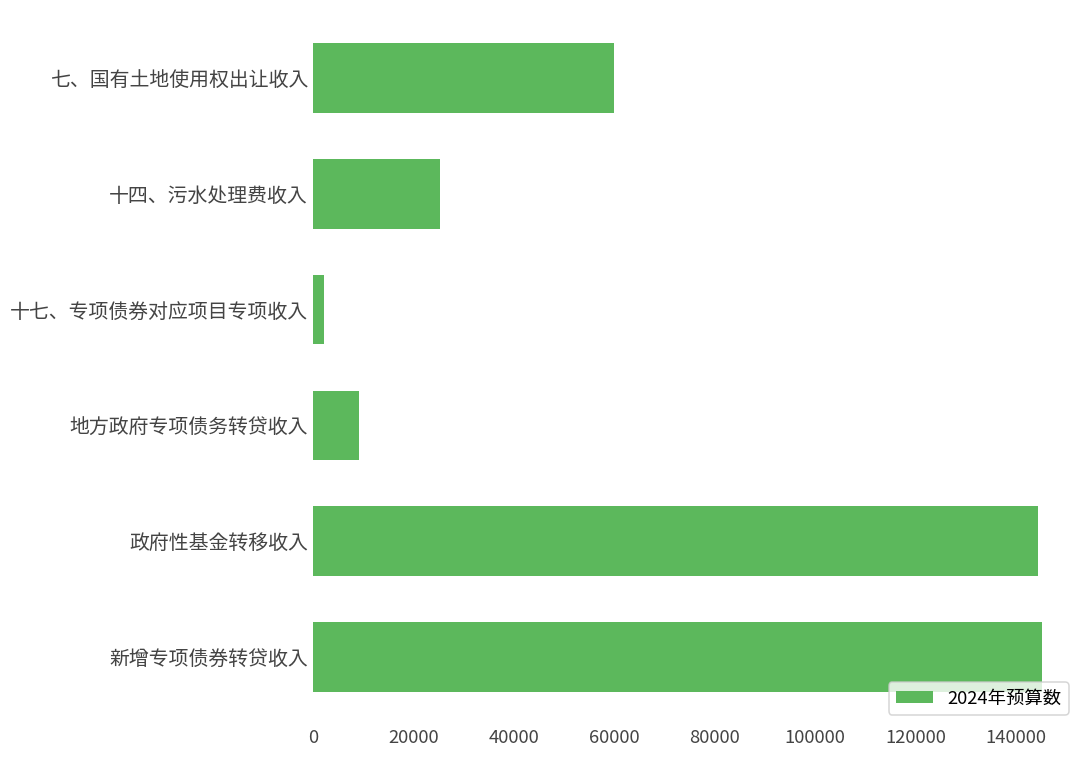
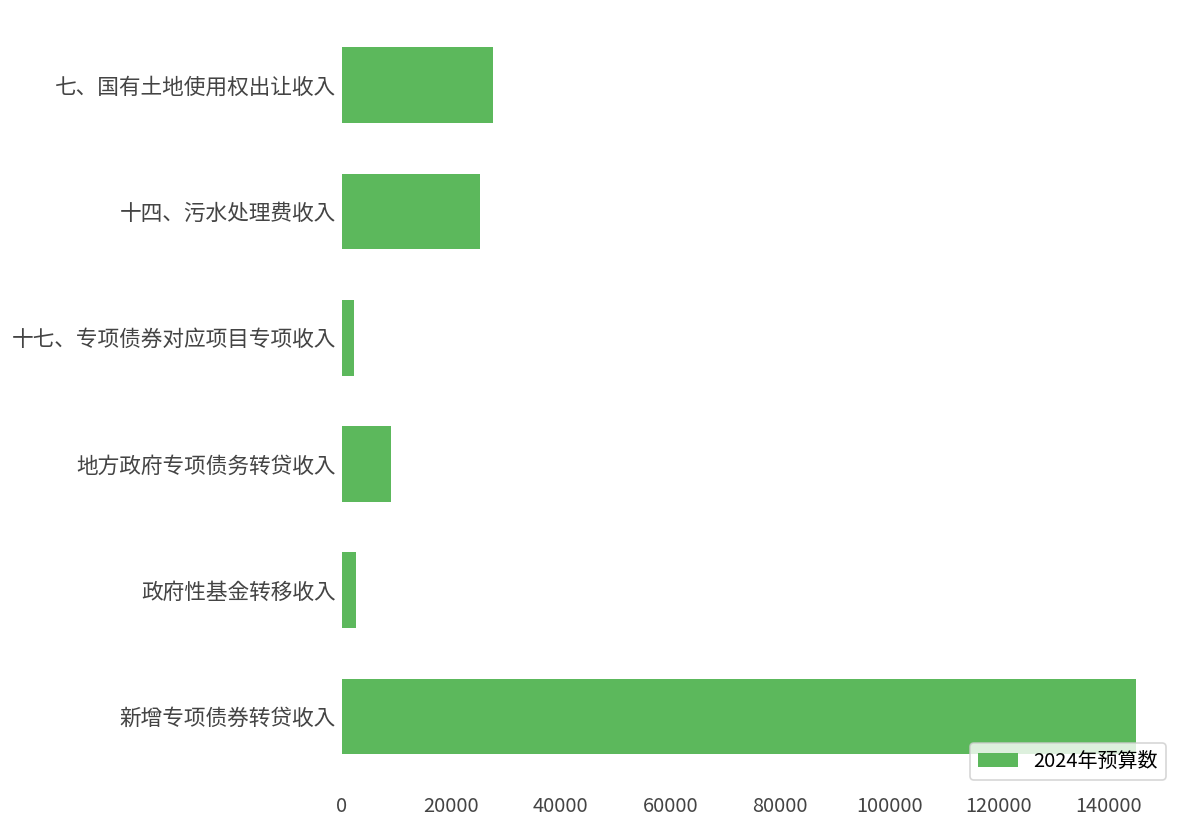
  {
-   "七、国有土地使用权出让收入": 60000,
+   "七、国有土地使用权出让收入": 28000,
    "十四、污水处理费收入": 25000,
    "十七、专项债券对应项目专项收入": 2000,
    "地方政府专项债务转贷收入": 9000,
-   "政府性基金转移收入": 144000,
+   "政府性基金转移收入": 3000,
    "新增专项债券转贷收入": 145000
  }
